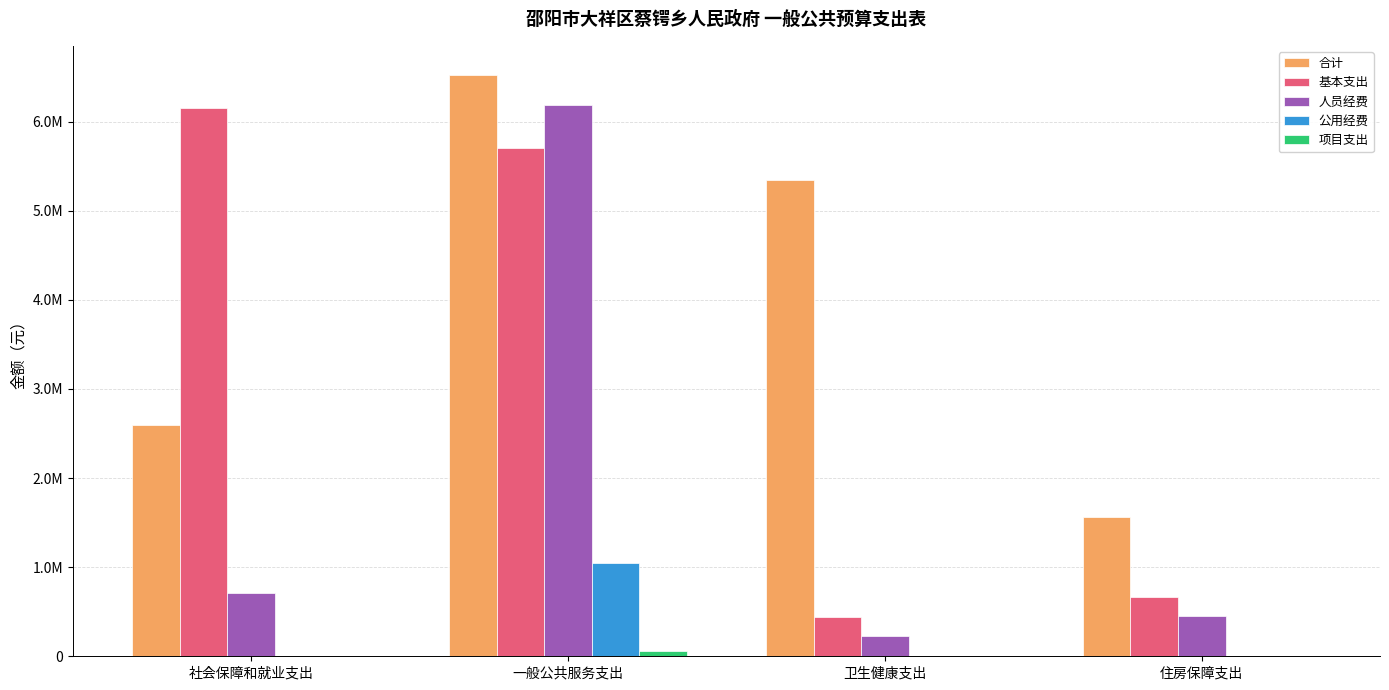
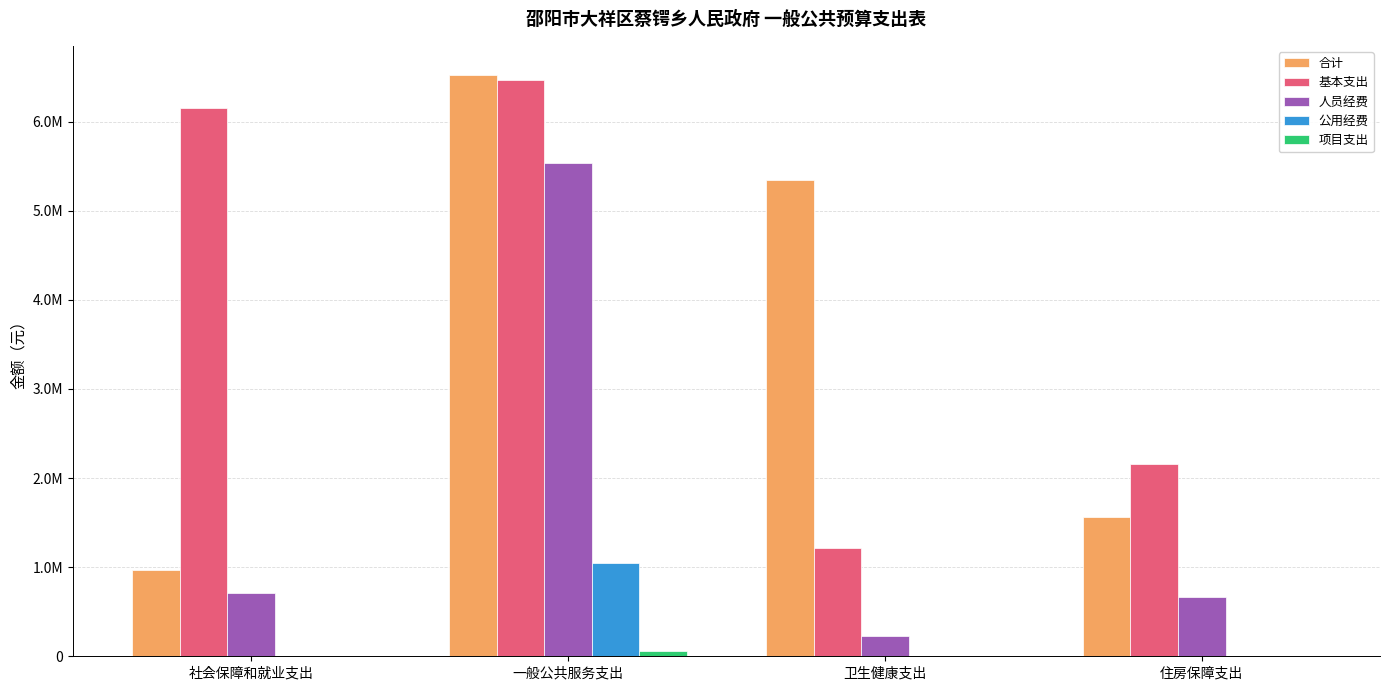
  {
    "合计": {
-     "社会保障和就业支出": 2600000,
+     "社会保障和就业支出": 1000000,
      "一般公共服务支出": 6500000,
      "卫生健康支出": 5300000,
      "住房保障支出": 1600000
    },
    "基本支出": {
      "社会保障和就业支出": 6200000,
-     "一般公共服务支出": 5700000,
-     "卫生健康支出": 400000,
-     "住房保障支出": 700000
+     "一般公共服务支出": 6500000,
+     "卫生健康支出": 1200000,
+     "住房保障支出": 2200000
    },
    "人员经费": {
      "社会保障和就业支出": 700000,
-     "一般公共服务支出": 6200000,
+     "一般公共服务支出": 5500000,
      "卫生健康支出": 200000,
-     "住房保障支出": 500000
+     "住房保障支出": 700000
    },
    "公用经费": {
      "社会保障和就业支出": 0,
      "一般公共服务支出": 1000000,
      "卫生健康支出": 0,
      "住房保障支出": 0
    },
    "项目支出": {
      "社会保障和就业支出": 0,
      "一般公共服务支出": 100000,
      "卫生健康支出": 0,
      "住房保障支出": 0
    }
  }
